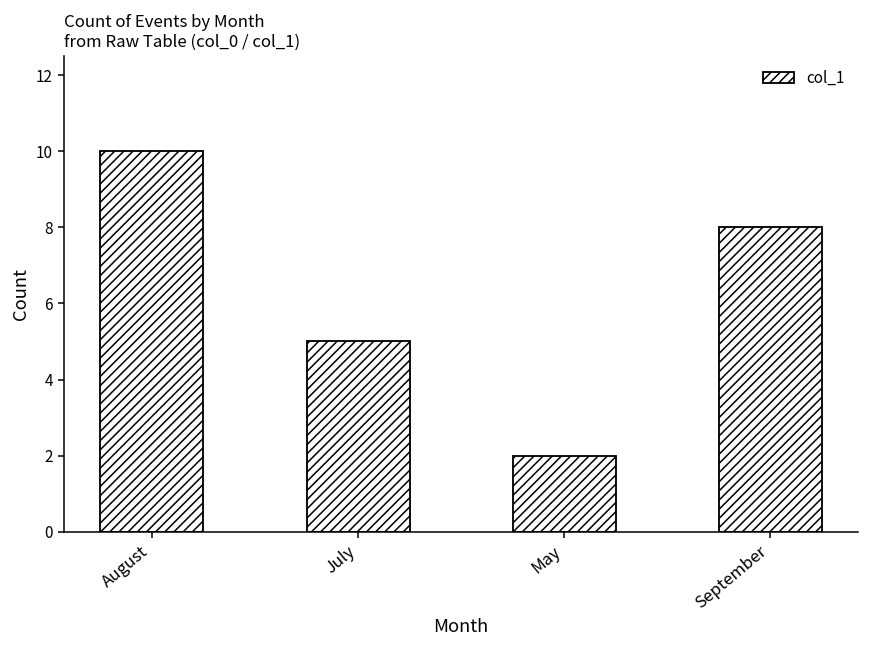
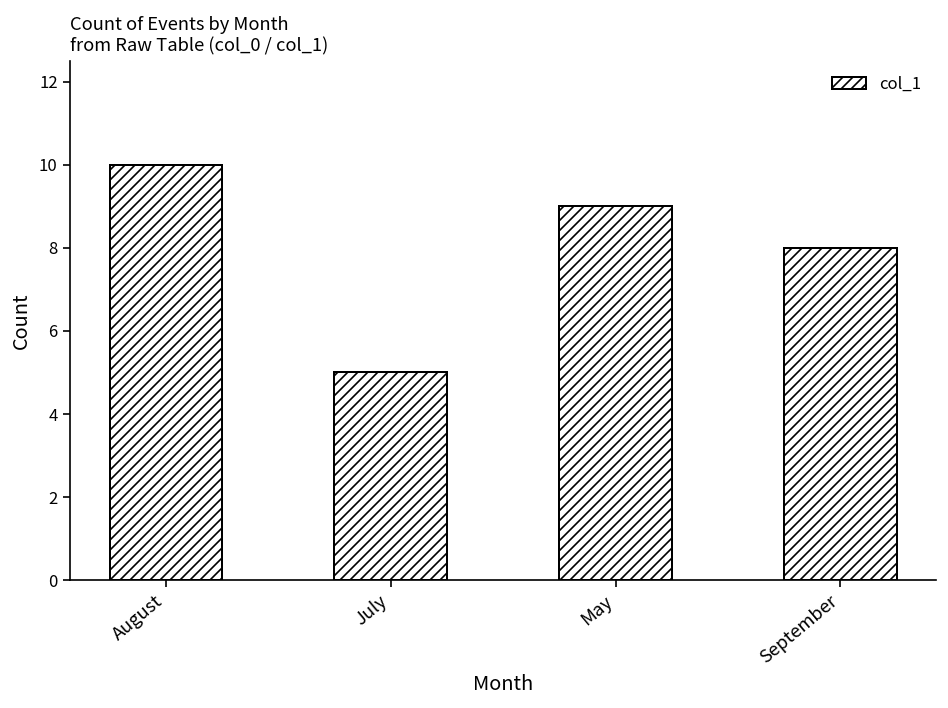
  {
    "August": 10,
    "July": 5,
-   "May": 2,
+   "May": 9,
    "September": 8
  }
